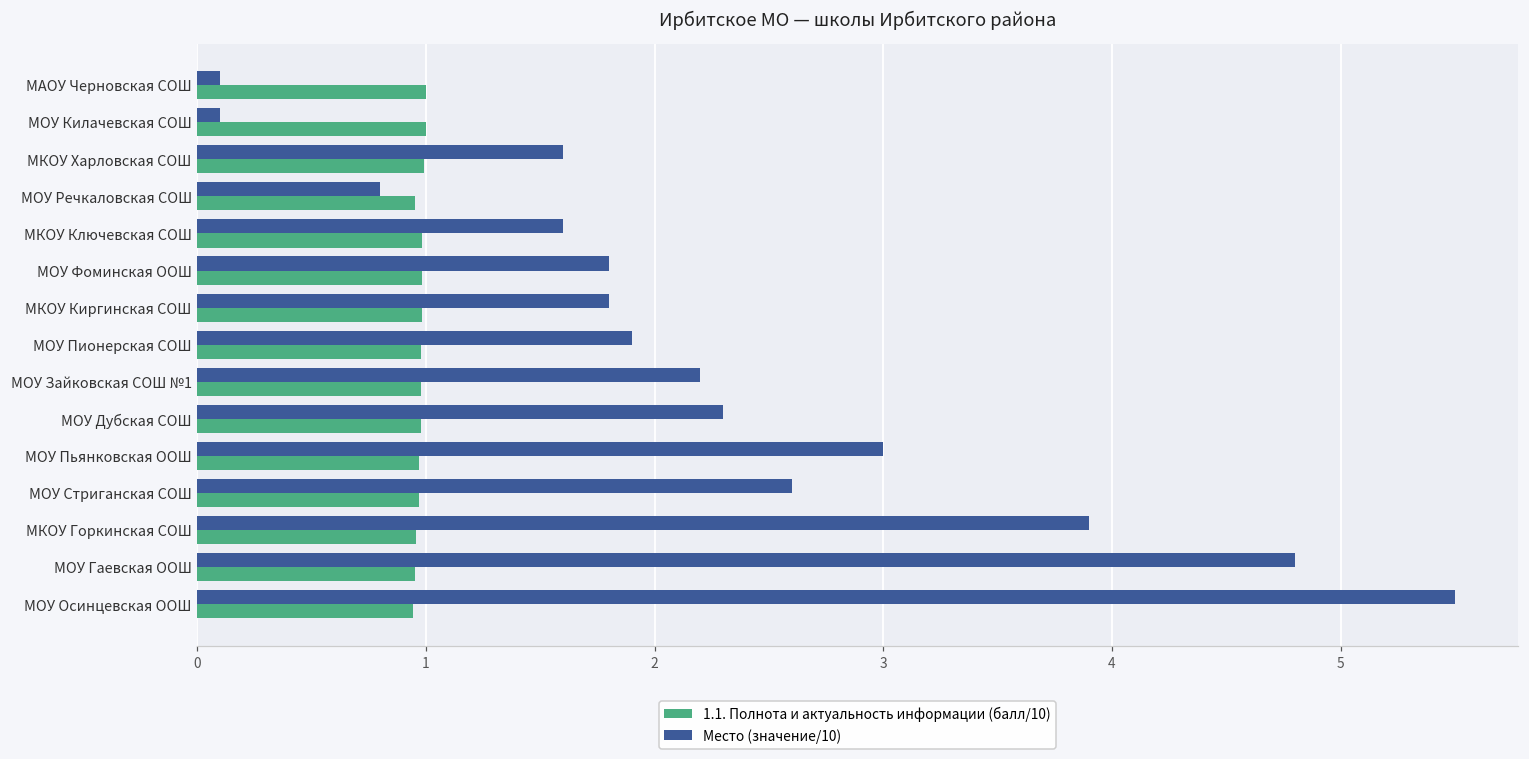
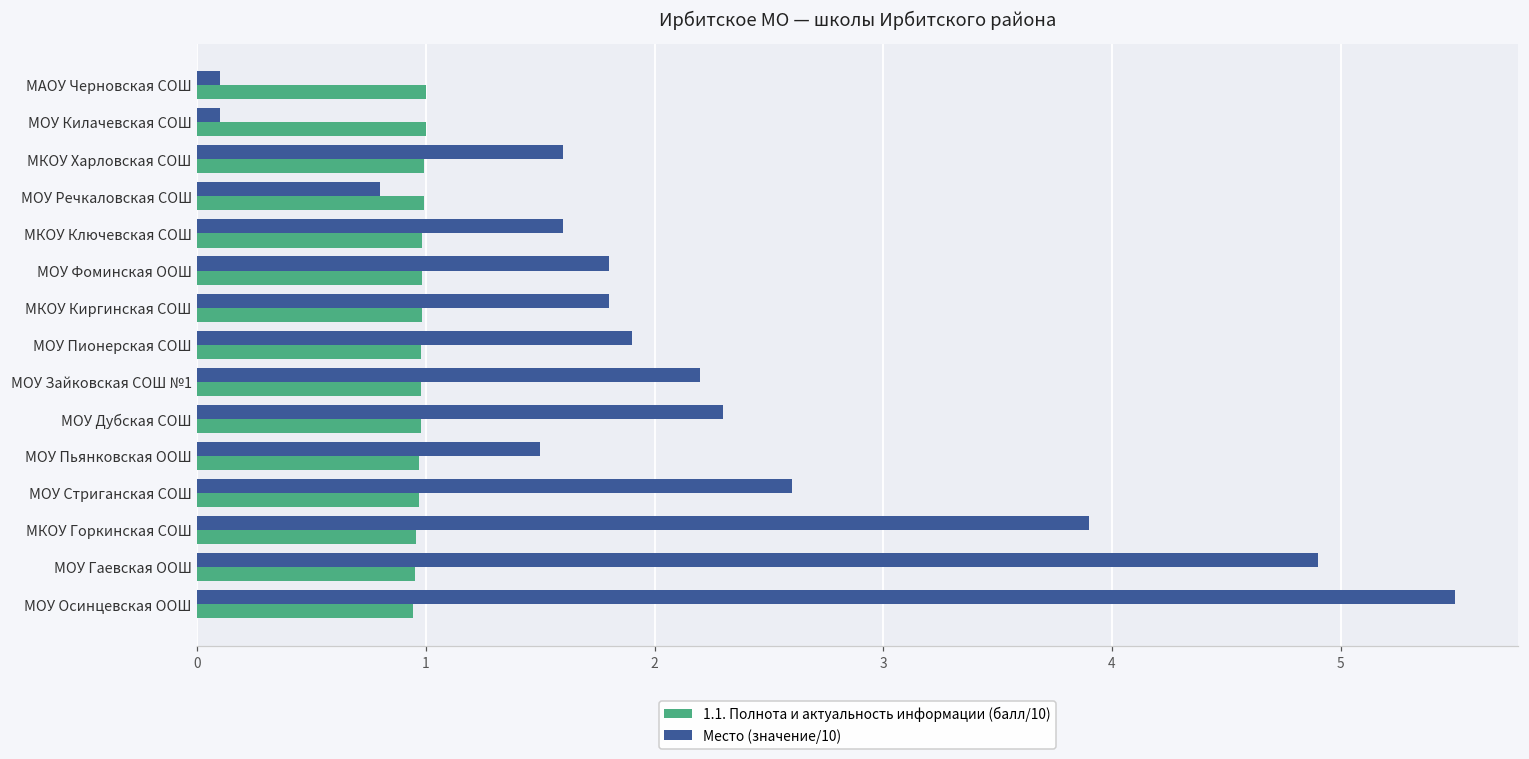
  {
    "1.1. Полнота и актуальность информации (балл/10)": {
      "МАОУ Черновская СОШ": 1.00,
      "МОУ Килачевская СОШ": 1.00,
      "МКОУ Харловская СОШ": 0.99,
-     "МОУ Речкаловская СОШ": 0.95,
+     "МОУ Речкаловская СОШ": 0.99,
      "МКОУ Ключевская СОШ": 0.98,
      "МОУ Фоминская ООШ": 0.98,
      "МКОУ Киргинская СОШ": 0.98,
      "МОУ Пионерская СОШ": 0.98,
      "МОУ Зайковская СОШ №1": 0.98,
      "МОУ Дубская СОШ": 0.98,
      "МОУ Пьянковская ООШ": 0.97,
      "МОУ Стриганская СОШ": 0.97,
      "МКОУ Горкинская СОШ": 0.96,
      "МОУ Гаевская ООШ": 0.95,
      "МОУ Осинцевская ООШ": 0.95
    },
    "Место (значение/10)": {
      "МАОУ Черновская СОШ": 0.10,
      "МОУ Килачевская СОШ": 0.10,
      "МКОУ Харловская СОШ": 1.60,
      "МОУ Речкаловская СОШ": 0.80,
      "МКОУ Ключевская СОШ": 1.60,
      "МОУ Фоминская ООШ": 1.80,
      "МКОУ Киргинская СОШ": 1.80,
      "МОУ Пионерская СОШ": 1.90,
      "МОУ Зайковская СОШ №1": 2.20,
      "МОУ Дубская СОШ": 2.30,
-     "МОУ Пьянковская ООШ": 3.00,
+     "МОУ Пьянковская ООШ": 1.50,
      "МОУ Стриганская СОШ": 2.60,
      "МКОУ Горкинская СОШ": 3.90,
-     "МОУ Гаевская ООШ": 4.80,
+     "МОУ Гаевская ООШ": 4.90,
      "МОУ Осинцевская ООШ": 5.50
    }
  }
